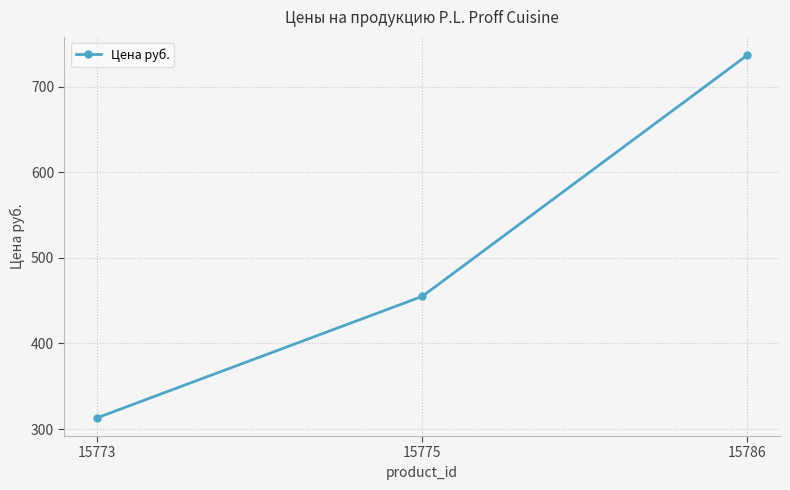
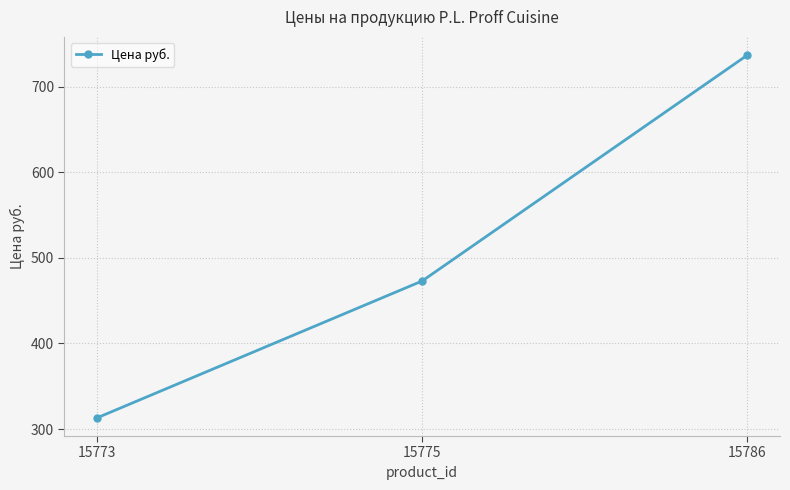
  {
    "15773": 310,
-   "15775": 460,
+   "15775": 470,
    "15786": 740
  }
